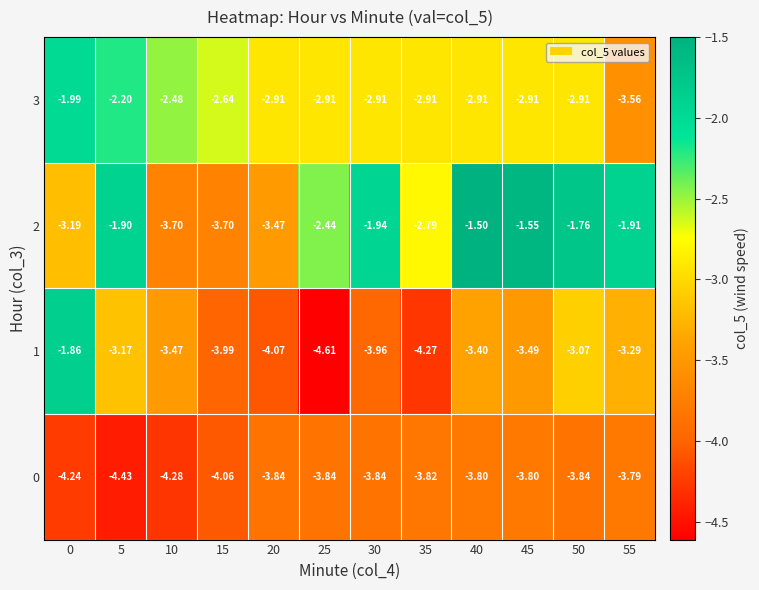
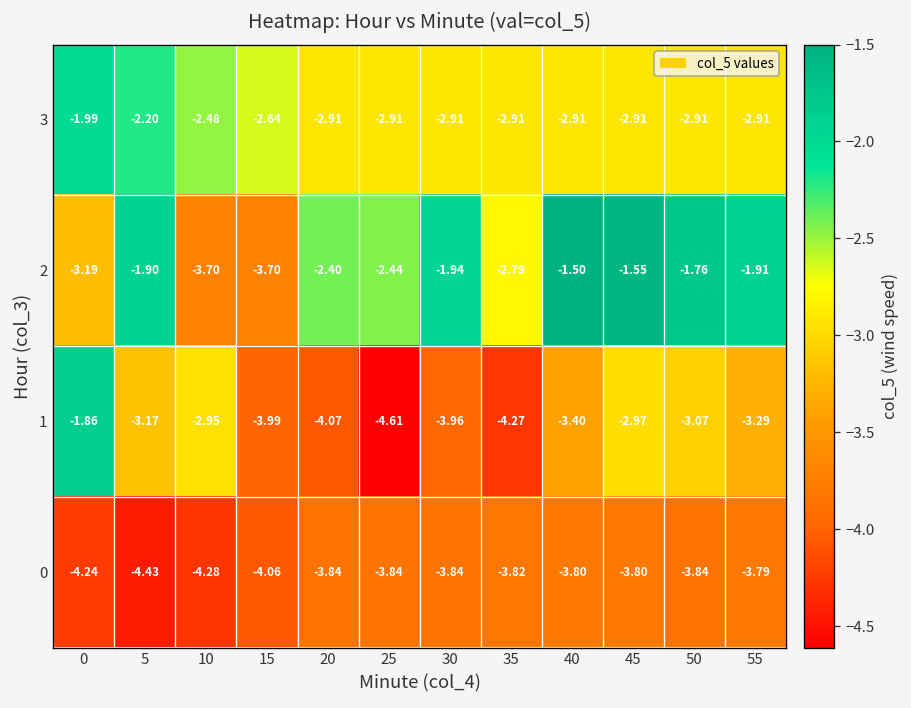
  {
    "3": {
      "0": -1.99,
      "5": -2.20,
      "10": -2.48,
      "15": -2.64,
      "20": -2.91,
      "25": -2.91,
      "30": -2.91,
      "35": -2.91,
      "40": -2.91,
      "45": -2.91,
      "50": -2.91,
-     "55": -3.56
+     "55": -2.91
    },
    "2": {
      "0": -3.19,
      "5": -1.90,
      "10": -3.70,
      "15": -3.70,
-     "20": -3.47,
+     "20": -2.40,
      "25": -2.44,
      "30": -1.94,
      "35": -2.79,
      "40": -1.50,
      "45": -1.55,
      "50": -1.76,
      "55": -1.91
    },
    "1": {
      "0": -1.86,
      "5": -3.17,
-     "10": -3.47,
+     "10": -2.95,
      "15": -3.99,
      "20": -4.07,
      "25": -4.61,
      "30": -3.96,
      "35": -4.27,
      "40": -3.40,
-     "45": -3.49,
+     "45": -2.97,
      "50": -3.07,
      "55": -3.29
    },
    "0": {
      "0": -4.24,
      "5": -4.43,
      "10": -4.28,
      "15": -4.06,
      "20": -3.84,
      "25": -3.84,
      "30": -3.84,
      "35": -3.82,
      "40": -3.80,
      "45": -3.80,
      "50": -3.84,
      "55": -3.79
    }
  }
